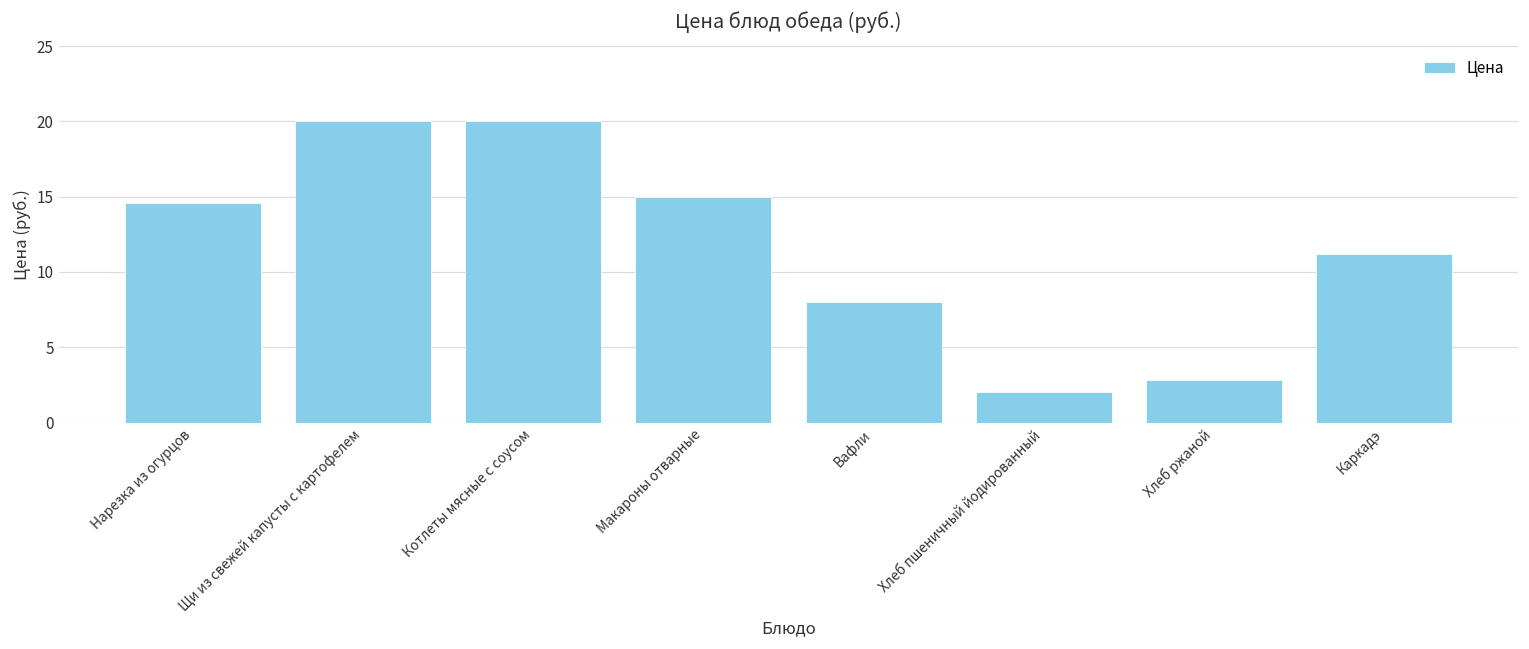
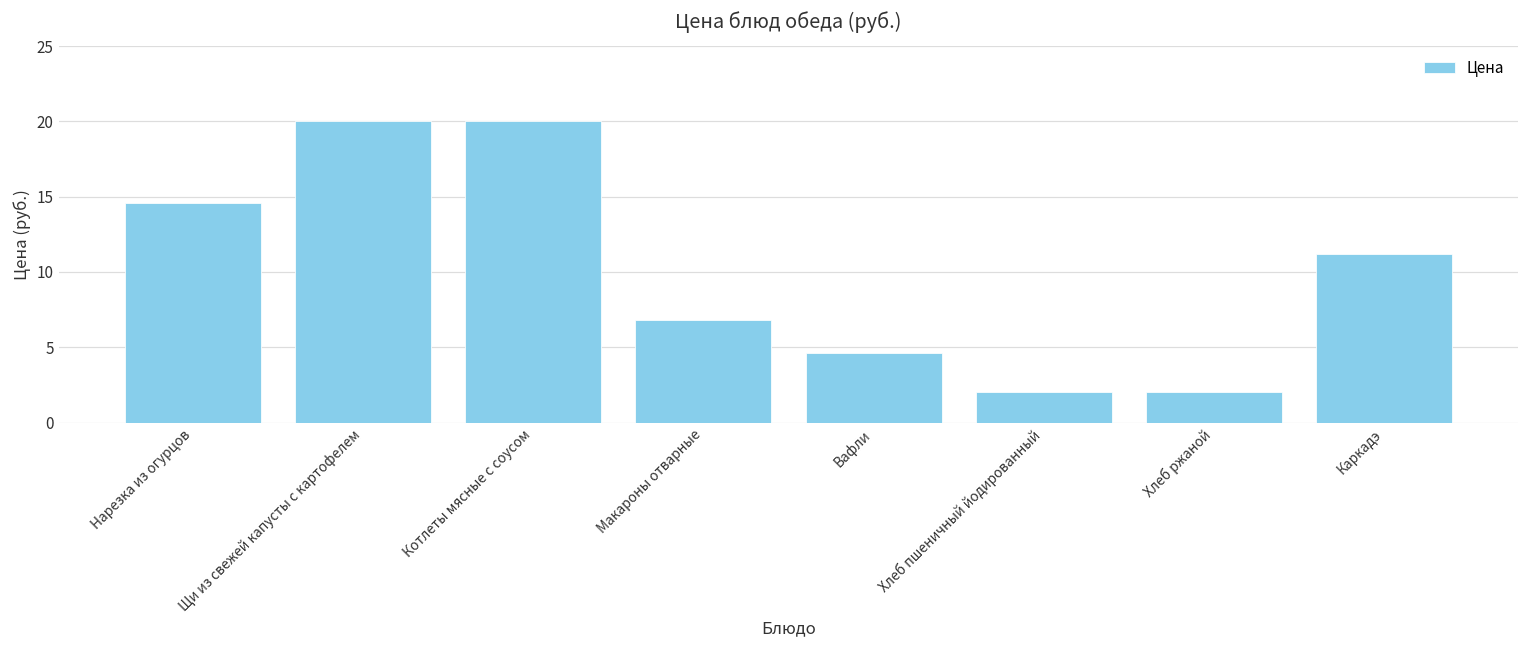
  {
    "Нарезка из огурцов": 14.6,
    "Щи из свежей капусты с картофелем": 20.0,
    "Котлеты мясные с соусом": 20.0,
-   "Макароны отварные": 15.0,
-   "Вафли": 8.0,
+   "Макароны отварные": 6.8,
+   "Вафли": 4.6,
    "Хлеб пшеничный йодированный": 2.0,
-   "Хлеб ржаной": 2.8,
+   "Хлеб ржаной": 2.0,
    "Каркадэ": 11.2
  }
